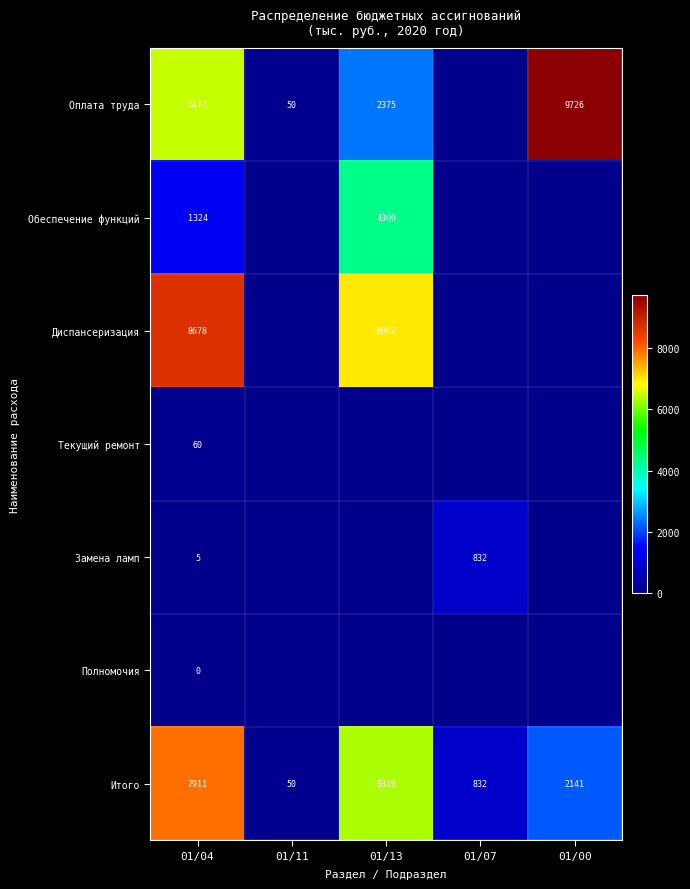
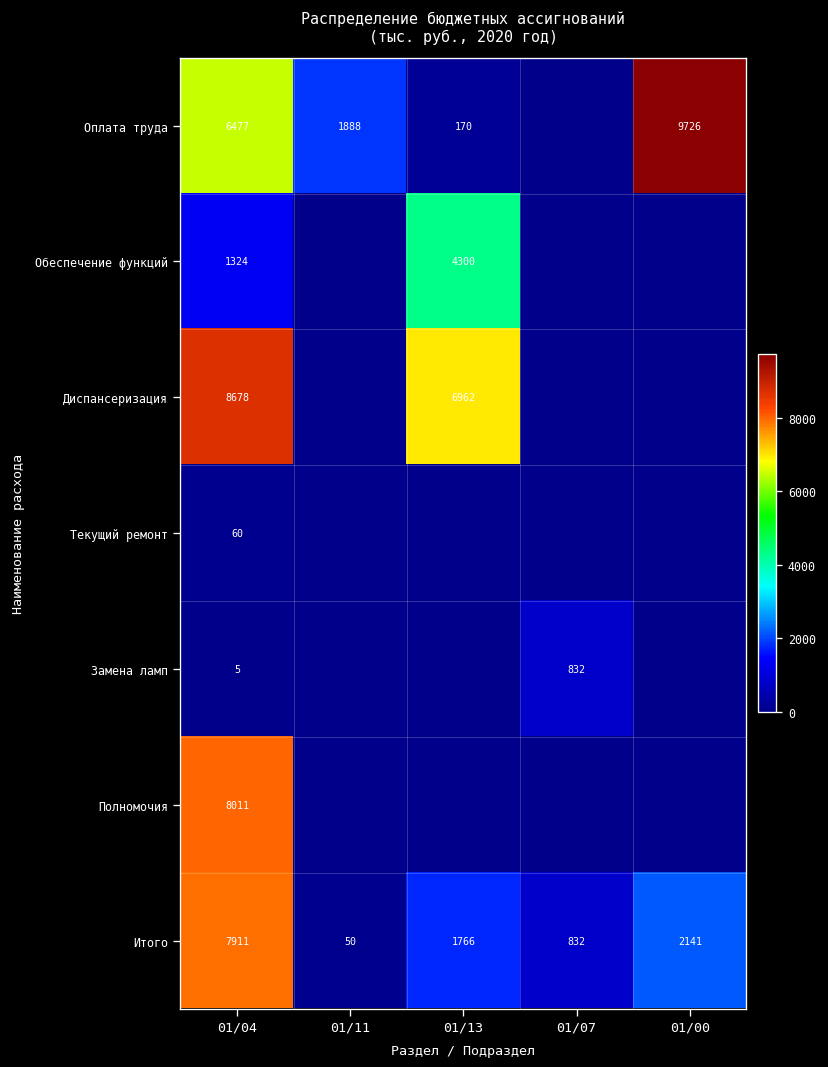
  {
    "Оплата труда": {
      "01/04": 6477,
-     "01/11": 50,
-     "01/13": 2375,
+     "01/11": 1888,
+     "01/13": 170,
      "01/00": 9726
    },
    "Обеспечение функций": {
      "01/04": 1324,
      "01/13": 4300
    },
    "Диспансеризация": {
      "01/04": 8678,
      "01/13": 6962
    },
    "Текущий ремонт": {
      "01/04": 60
    },
    "Замена ламп": {
      "01/04": 5,
      "01/07": 832
    },
    "Полномочия": {
-     "01/04": 0
+     "01/04": 8011
    },
    "Итого": {
      "01/04": 7911,
      "01/11": 50,
-     "01/13": 6310,
+     "01/13": 1766,
      "01/07": 832,
      "01/00": 2141
    }
  }
